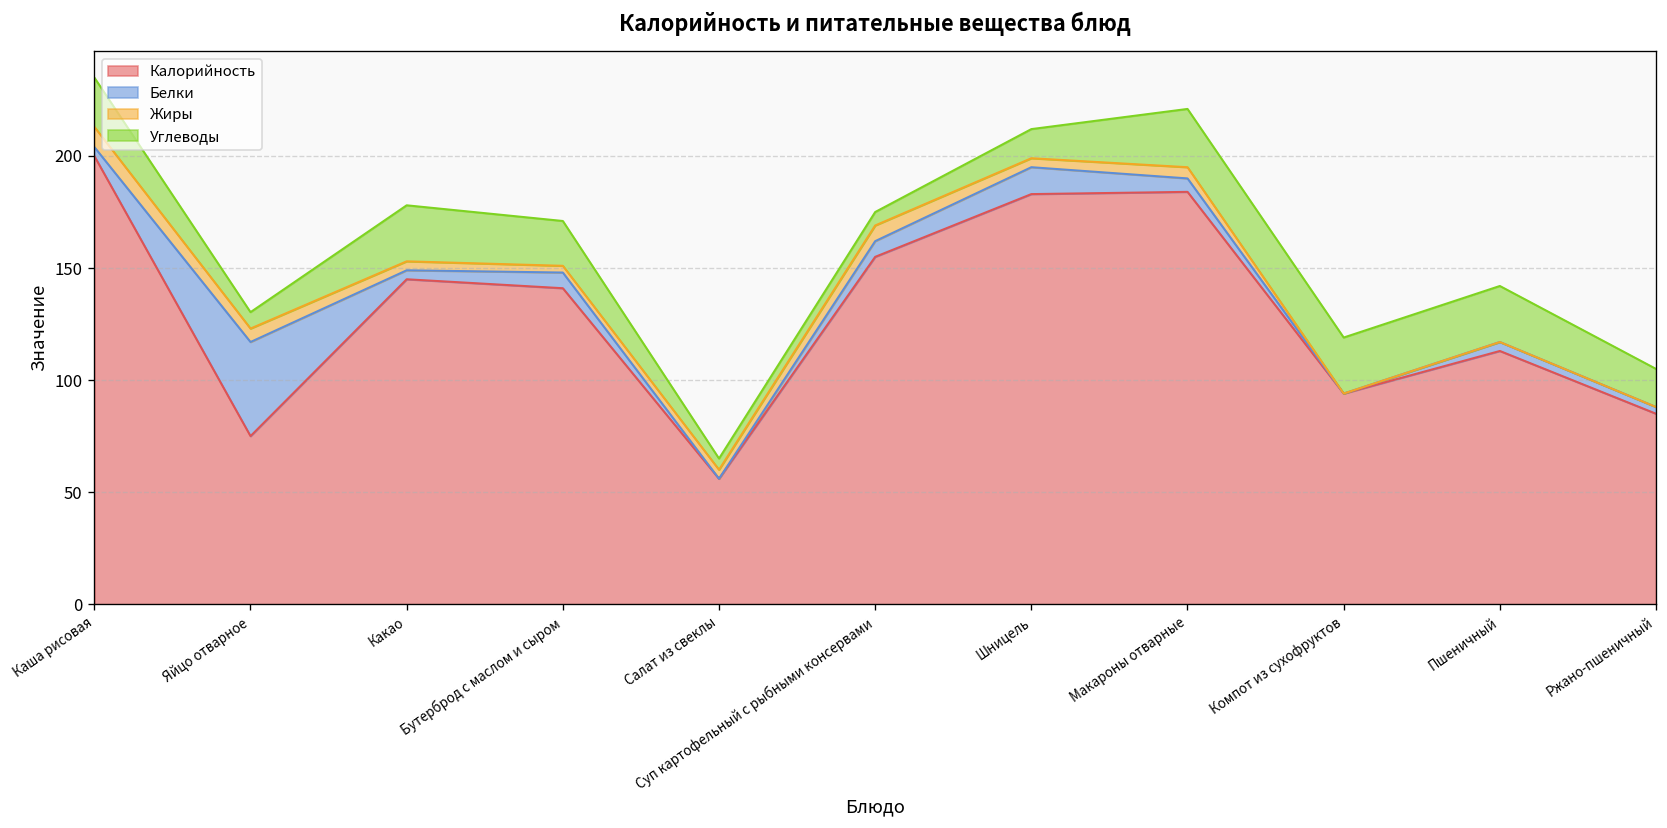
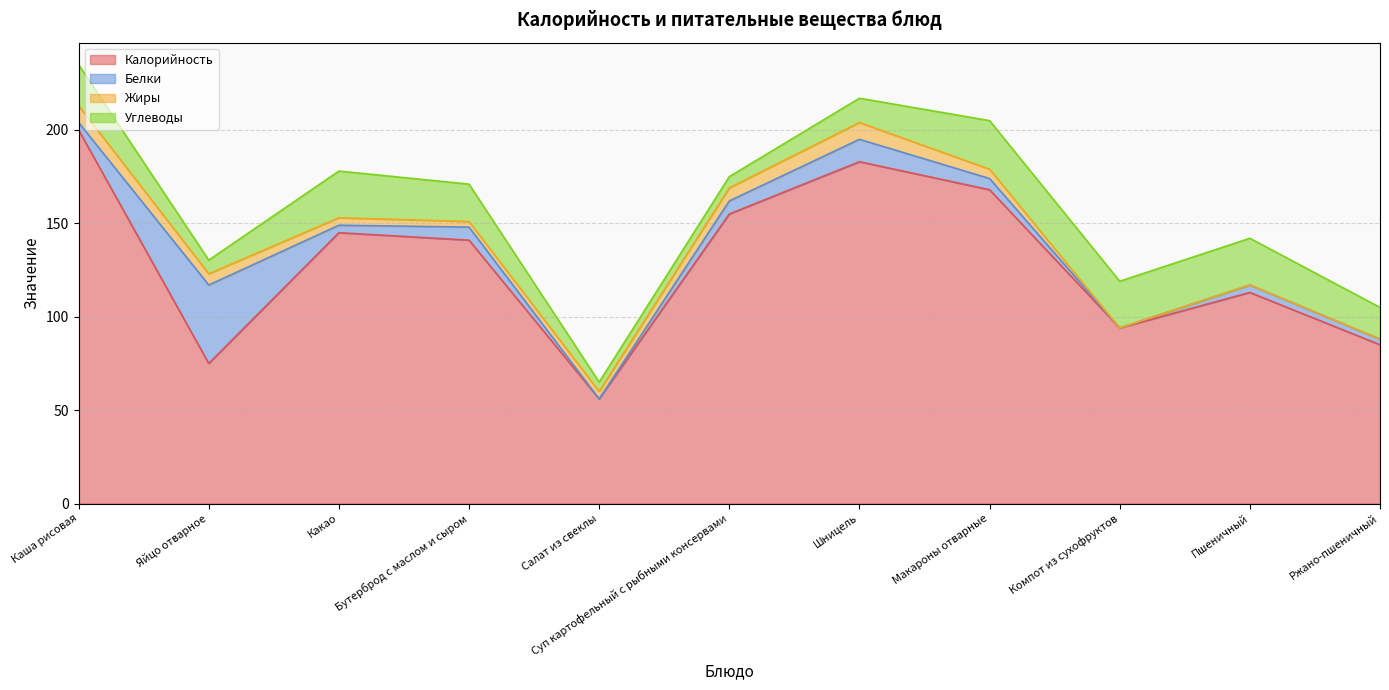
  {
    "Калорийность": {
      "Каша рисовая": 200,
      "Яйцо отварное": 75,
      "Какао": 145,
      "Бутерброд с маслом и сыром": 141,
      "Суп картофельный с рыбными консервами": 155,
      "Шницель": 183,
-     "Макароны отварные": 184,
+     "Макароны отварные": 168,
      "Пшеничный": 113,
      "Ржано-пшеничный": 85
    },
    "Белки": {
      "Каша рисовая": 4,
      "Яйцо отварное": 42,
      "Какао": 4,
      "Бутерброд с маслом и сыром": 7,
      "Суп картофельный с рыбными консервами": 7,
      "Шницель": 12,
      "Макароны отварные": 6
    },
    "Жиры": {
      "Каша рисовая": 9,
      "Яйцо отварное": 6,
      "Какао": 4,
      "Бутерброд с маслом и сыром": 3,
      "Салат из свеклы": 4,
      "Суп картофельный с рыбными консервами": 7,
-     "Шницель": 4,
+     "Шницель": 9,
      "Макароны отварные": 5
    },
    "Углеводы": {
      "Каша рисовая": 22,
      "Яйцо отварное": 7,
      "Какао": 25,
      "Бутерброд с маслом и сыром": 20,
      "Салат из свеклы": 5,
      "Суп картофельный с рыбными консервами": 6,
      "Шницель": 13,
      "Макароны отварные": 26,
      "Компот из сухофруктов": 25,
      "Пшеничный": 25,
      "Ржано-пшеничный": 17
    }
  }
